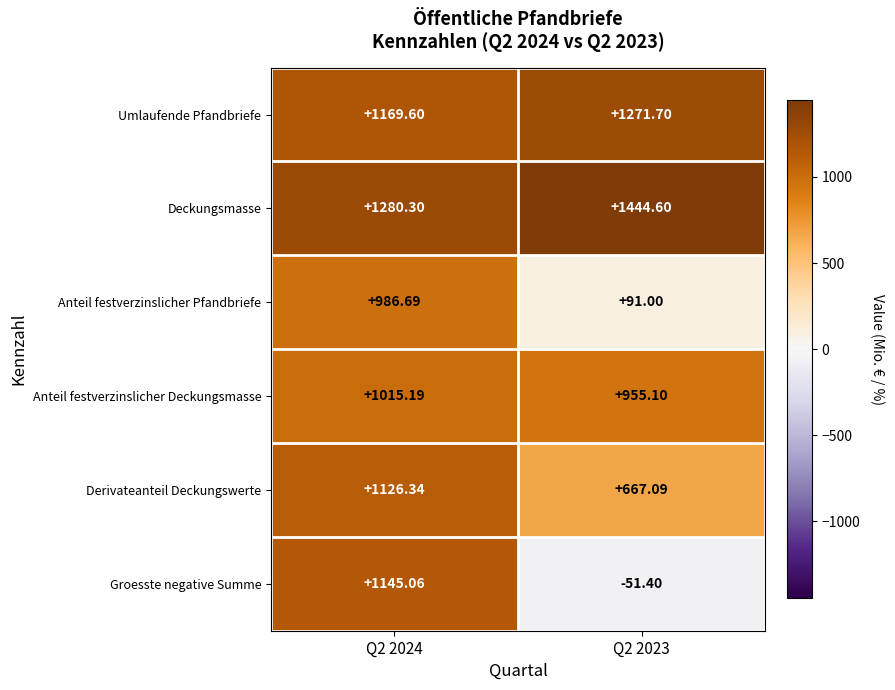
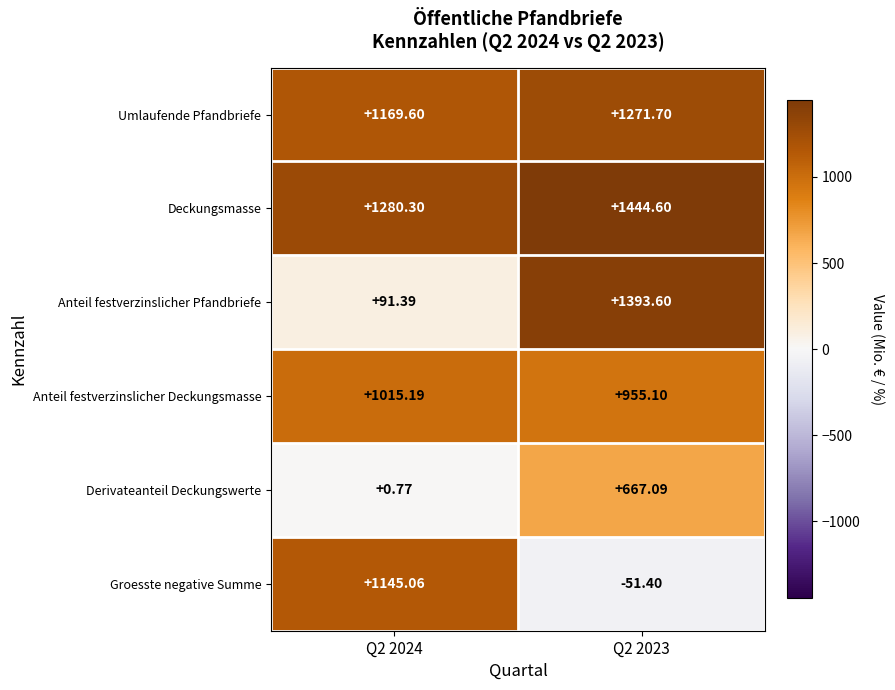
  {
    "Umlaufende Pfandbriefe": {
      "Q2 2024": "+1169.60",
      "Q2 2023": "+1271.70"
    },
    "Deckungsmasse": {
      "Q2 2024": "+1280.30",
      "Q2 2023": "+1444.60"
    },
    "Anteil festverzinslicher Pfandbriefe": {
-     "Q2 2024": "+986.69",
-     "Q2 2023": "+91.00"
+     "Q2 2024": "+91.39",
+     "Q2 2023": "+1393.60"
    },
    "Anteil festverzinslicher Deckungsmasse": {
      "Q2 2024": "+1015.19",
      "Q2 2023": "+955.10"
    },
    "Derivateanteil Deckungswerte": {
-     "Q2 2024": "+1126.34",
+     "Q2 2024": "+0.77",
      "Q2 2023": "+667.09"
    },
    "Groesste negative Summe": {
      "Q2 2024": "+1145.06",
      "Q2 2023": "-51.40"
    }
  }
